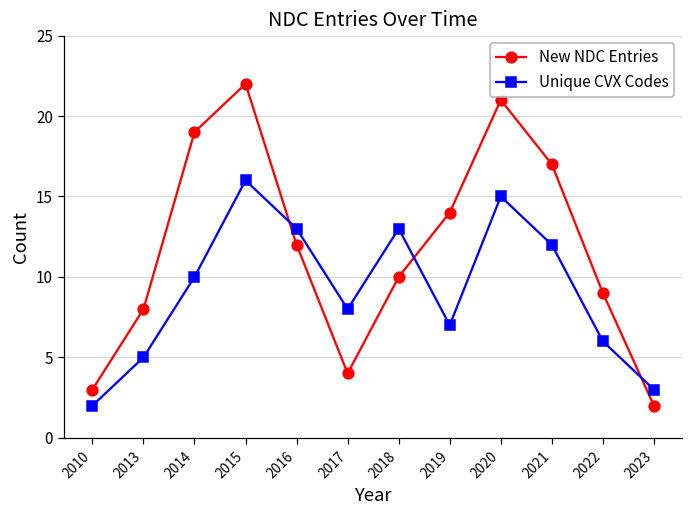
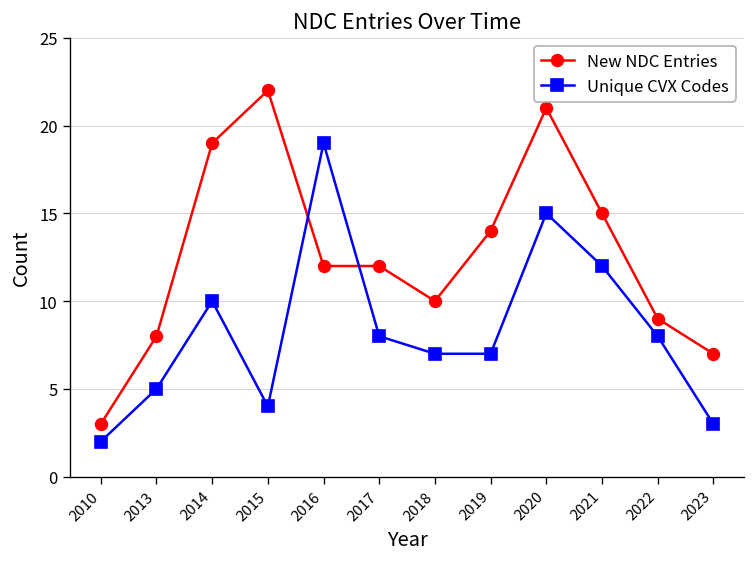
  {
    "New NDC Entries": {
      "2010": 3,
      "2013": 8,
      "2014": 19,
      "2015": 22,
      "2016": 12,
-     "2017": 4,
+     "2017": 12,
      "2018": 10,
      "2019": 14,
      "2020": 21,
-     "2021": 17,
+     "2021": 15,
      "2022": 9,
-     "2023": 2
+     "2023": 7
    },
    "Unique CVX Codes": {
      "2010": 2,
      "2013": 5,
      "2014": 10,
-     "2015": 16,
-     "2016": 13,
+     "2015": 4,
+     "2016": 19,
      "2017": 8,
-     "2018": 13,
+     "2018": 7,
      "2019": 7,
      "2020": 15,
      "2021": 12,
-     "2022": 6,
+     "2022": 8,
      "2023": 3
    }
  }
